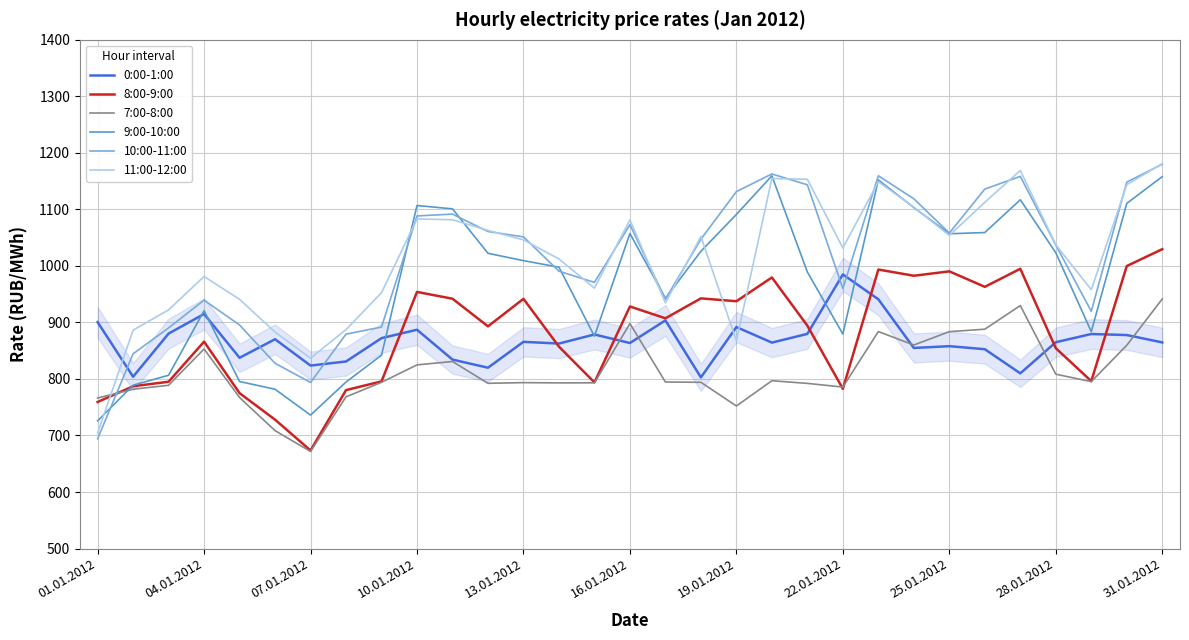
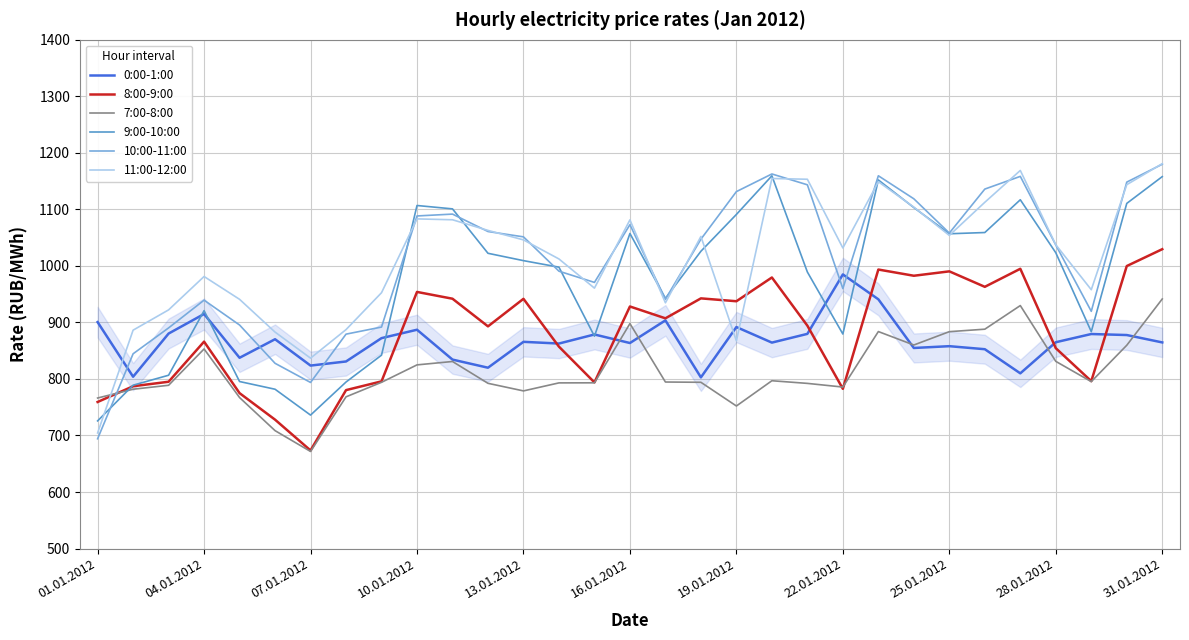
  {
    "8:00-9:00": {
      "01.01.2012": 760,
      "04.01.2012": 870,
      "10.01.2012": 950,
      "13.01.2012": 940,
      "16.01.2012": 930,
      "19.01.2012": 940,
      "25.01.2012": 990,
      "28.01.2012": 850,
      "31.01.2012": 1030
    },
    "7:00-8:00": {
      "01.01.2012": 770,
      "04.01.2012": 850,
      "10.01.2012": 820,
-     "13.01.2012": 790,
+     "13.01.2012": 780,
      "16.01.2012": 900,
      "19.01.2012": 750,
-     "28.01.2012": 810,
+     "28.01.2012": 830,
      "31.01.2012": 940
    },
    "11:00-12:00": {
      "01.01.2012": 700,
      "04.01.2012": 980,
      "07.01.2012": 840,
      "10.01.2012": 1080,
      "13.01.2012": 1050,
      "16.01.2012": 1080,
      "19.01.2012": 870,
      "22.01.2012": 1030
    }
  }
